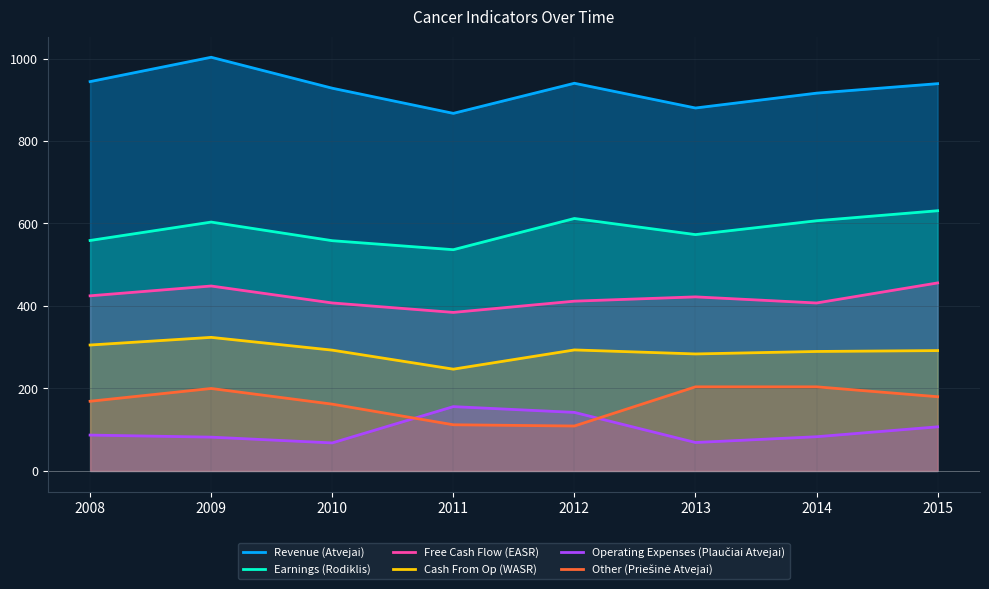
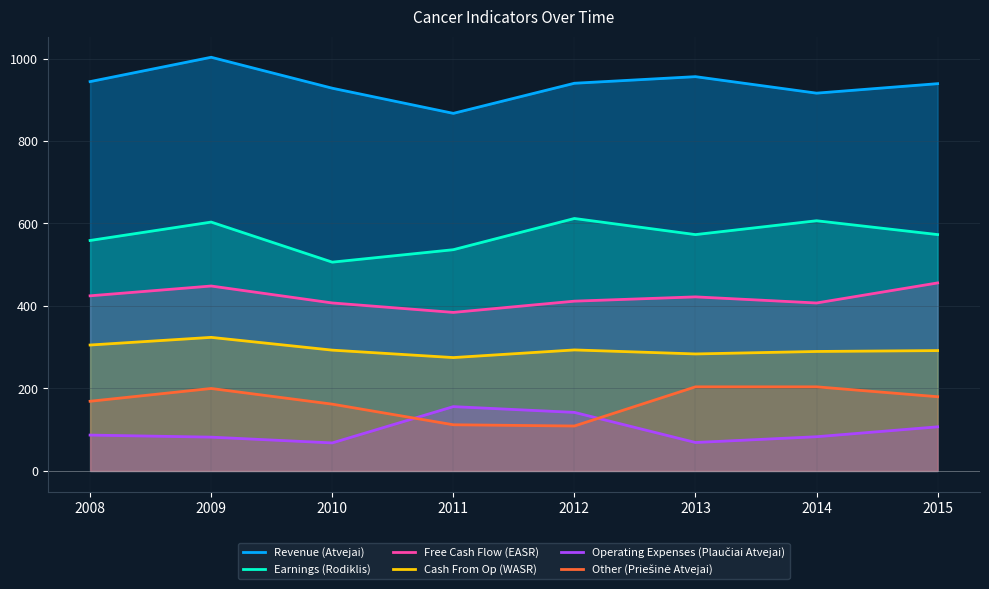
  {
    "Revenue (Atvejai)": {
      "2008": 940,
      "2009": 1000,
      "2010": 930,
      "2011": 870,
      "2012": 940,
-     "2013": 880,
+     "2013": 960,
      "2014": 920,
      "2015": 940
    },
    "Earnings (Rodiklis)": {
      "2008": 560,
      "2009": 600,
-     "2010": 560,
+     "2010": 510,
      "2011": 540,
      "2012": 610,
      "2013": 570,
      "2014": 610,
-     "2015": 630
+     "2015": 570
    },
    "Free Cash Flow (EASR)": {
      "2008": 420,
      "2009": 450,
      "2010": 410,
      "2011": 380,
      "2012": 410,
      "2013": 420,
      "2014": 410,
      "2015": 460
    },
    "Cash From Op (WASR)": {
      "2008": 310,
      "2009": 320,
      "2010": 290,
-     "2011": 250,
+     "2011": 270,
      "2012": 290,
      "2013": 280,
      "2014": 290,
      "2015": 290
    },
    "Operating Expenses (Plaučiai Atvejai)": {
      "2008": 90,
      "2009": 80,
      "2010": 70,
      "2011": 160,
      "2012": 140,
      "2013": 70,
      "2014": 80,
      "2015": 110
    },
    "Other (Priešinė Atvejai)": {
      "2008": 170,
      "2009": 200,
      "2010": 160,
      "2011": 110,
      "2012": 110,
      "2013": 200,
      "2014": 200,
      "2015": 180
    }
  }
